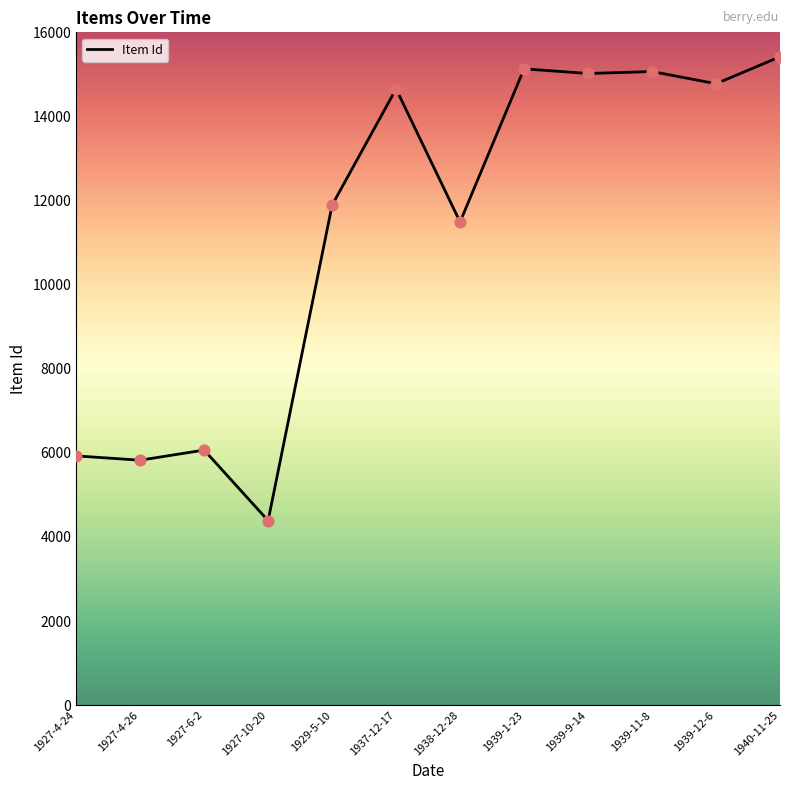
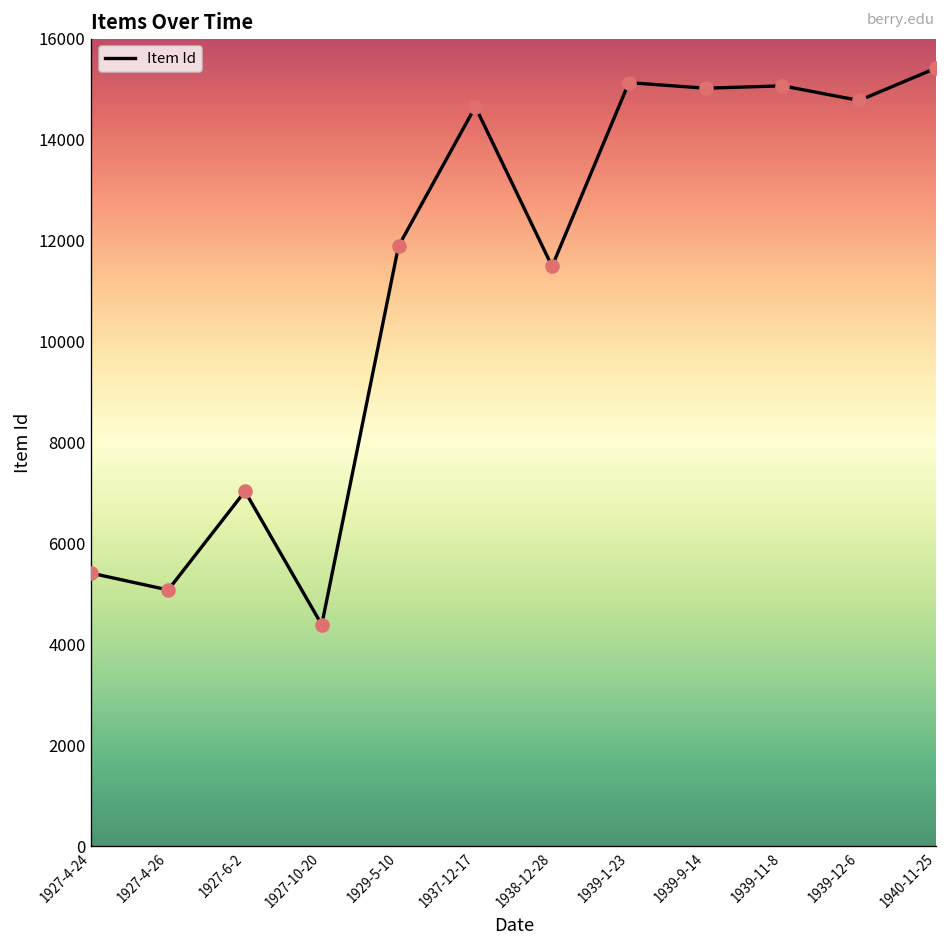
  {
-   "1927-4-24": 5900,
-   "1927-4-26": 5800,
-   "1927-6-2": 6100,
+   "1927-4-24": 5400,
+   "1927-4-26": 5100,
+   "1927-6-2": 7000,
    "1927-10-20": 4400,
    "1929-5-10": 11900,
    "1937-12-17": 14700,
    "1938-12-28": 11500,
    "1939-1-23": 15100,
    "1939-9-14": 15000,
    "1939-11-8": 15100,
    "1939-12-6": 14800,
    "1940-11-25": 15400
  }
